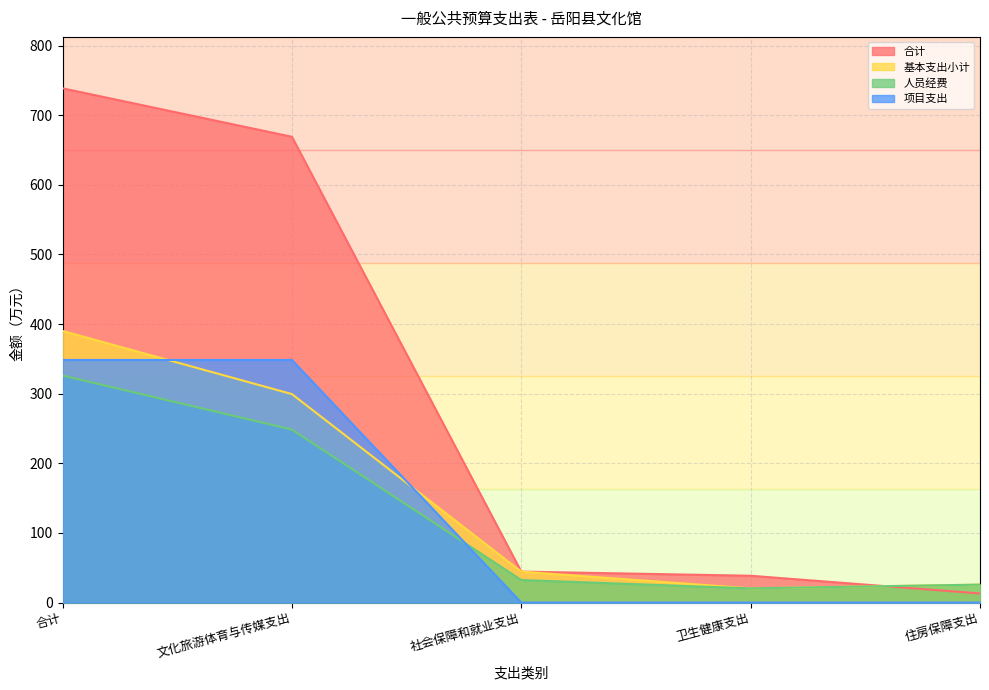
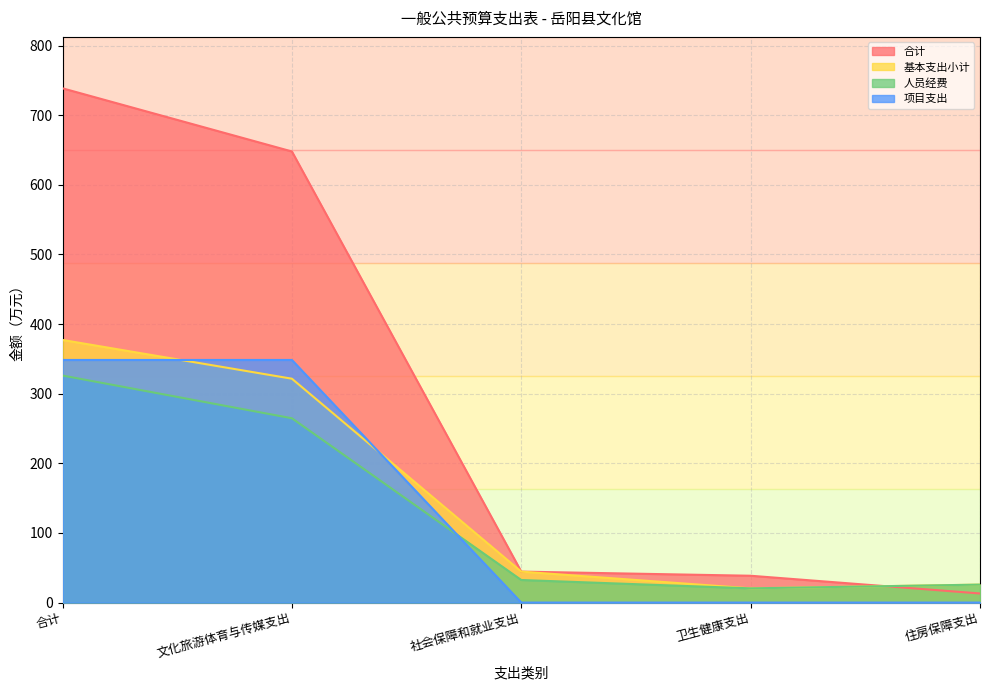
  {
    "合计": {
      "合计": 740,
-     "文化旅游体育与传媒支出": 670,
+     "文化旅游体育与传媒支出": 650,
      "卫生健康支出": 40,
      "住房保障支出": 10
    },
    "基本支出小计": {
-     "合计": 390,
-     "文化旅游体育与传媒支出": 300
+     "合计": 380,
+     "文化旅游体育与传媒支出": 320
    },
    "人员经费": {
      "合计": 330,
-     "文化旅游体育与传媒支出": 250,
+     "文化旅游体育与传媒支出": 260,
      "社会保障和就业支出": 30
    },
    "项目支出": {
      "合计": 350,
      "文化旅游体育与传媒支出": 350,
      "社会保障和就业支出": 0,
      "卫生健康支出": 0,
      "住房保障支出": 0
    }
  }
